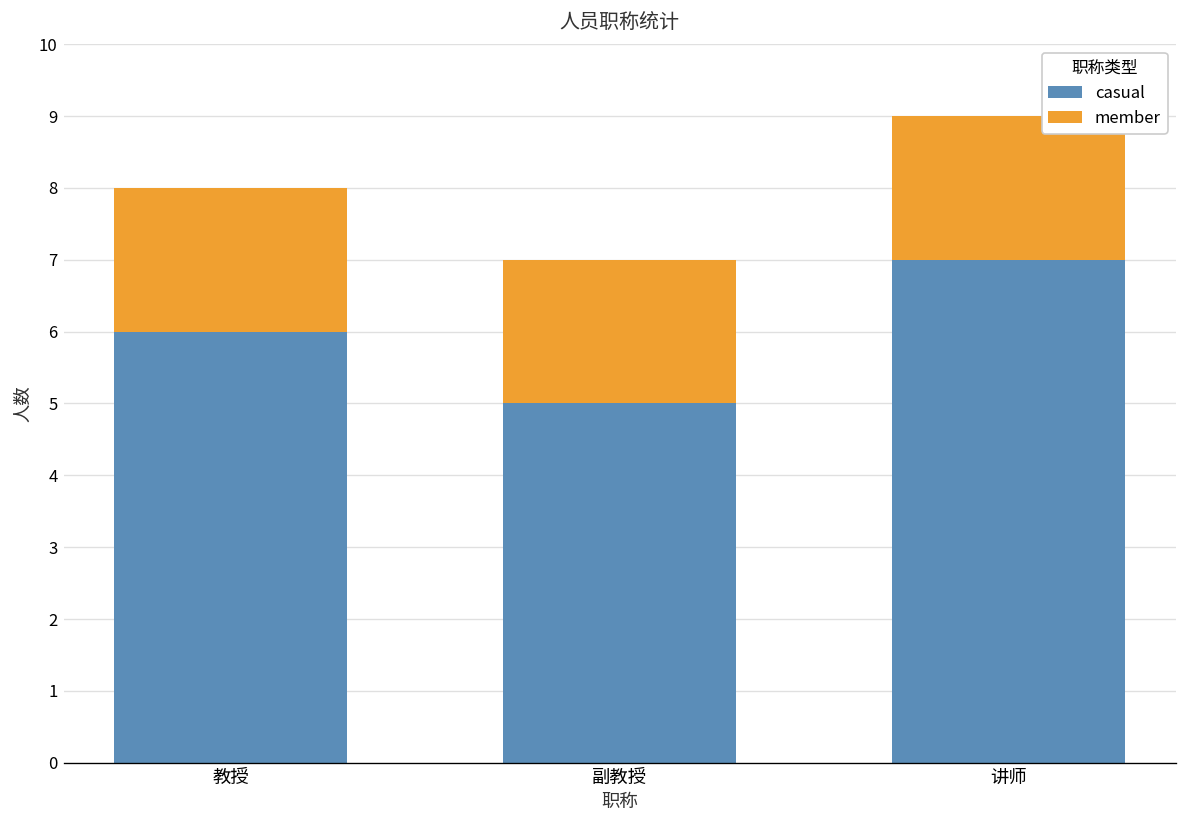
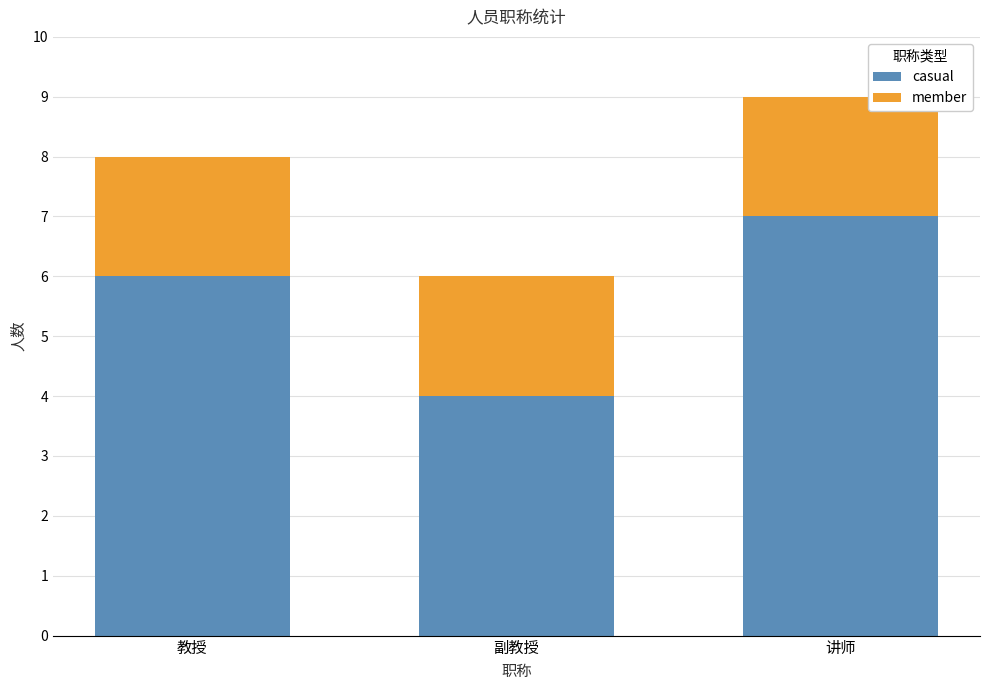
  {
    "casual": {
      "教授": 6,
-     "副教授": 5,
+     "副教授": 4,
      "讲师": 7
    },
    "member": {
      "教授": 2,
      "副教授": 2,
      "讲师": 2
    }
  }
